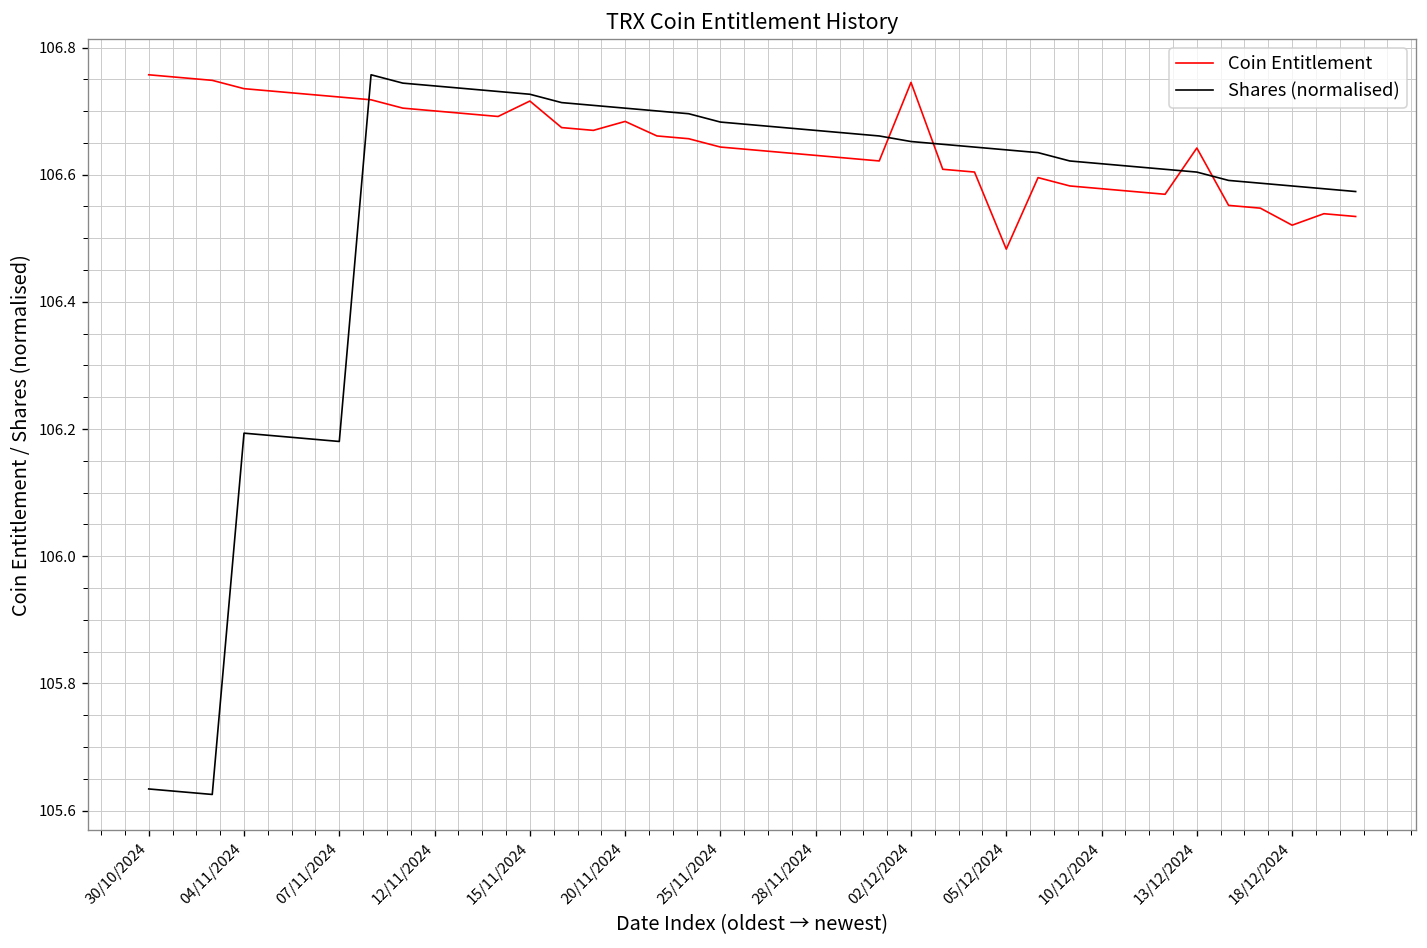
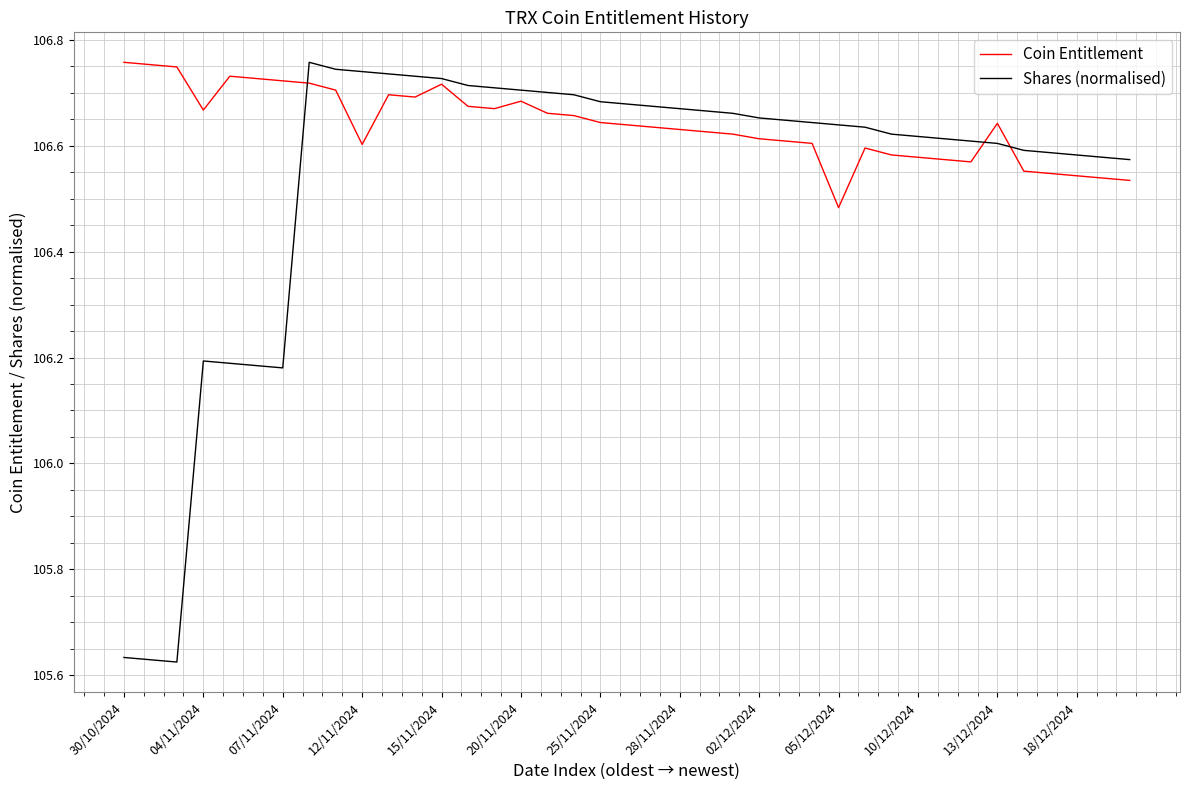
  {
    "Coin Entitlement": {
      "30/10/2024": 106.76,
-     "04/11/2024": 106.74,
+     "04/11/2024": 106.67,
      "07/11/2024": 106.72,
-     "12/11/2024": 106.70,
+     "12/11/2024": 106.60,
      "15/11/2024": 106.72,
      "20/11/2024": 106.68,
      "25/11/2024": 106.64,
      "28/11/2024": 106.63,
-     "02/12/2024": 106.75,
+     "02/12/2024": 106.61,
      "05/12/2024": 106.48,
      "10/12/2024": 106.58,
      "13/12/2024": 106.64,
-     "18/12/2024": 106.52
+     "18/12/2024": 106.54
    },
    "Shares (normalised)": {
      "30/10/2024": 105.63,
      "04/11/2024": 106.19,
      "07/11/2024": 106.18,
      "12/11/2024": 106.74,
      "15/11/2024": 106.73,
      "20/11/2024": 106.70,
      "25/11/2024": 106.68,
      "28/11/2024": 106.67,
      "02/12/2024": 106.65,
      "05/12/2024": 106.64,
      "10/12/2024": 106.62,
      "13/12/2024": 106.60,
      "18/12/2024": 106.58
    }
  }
